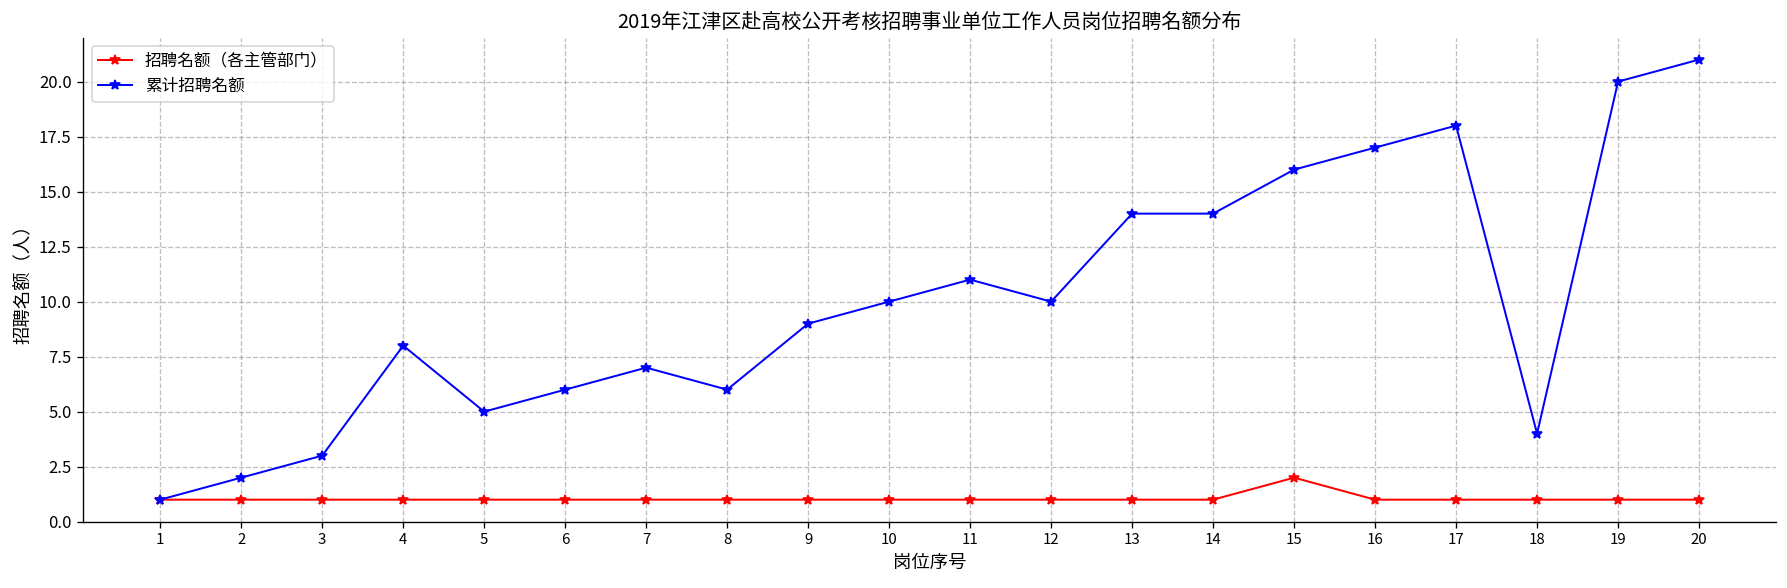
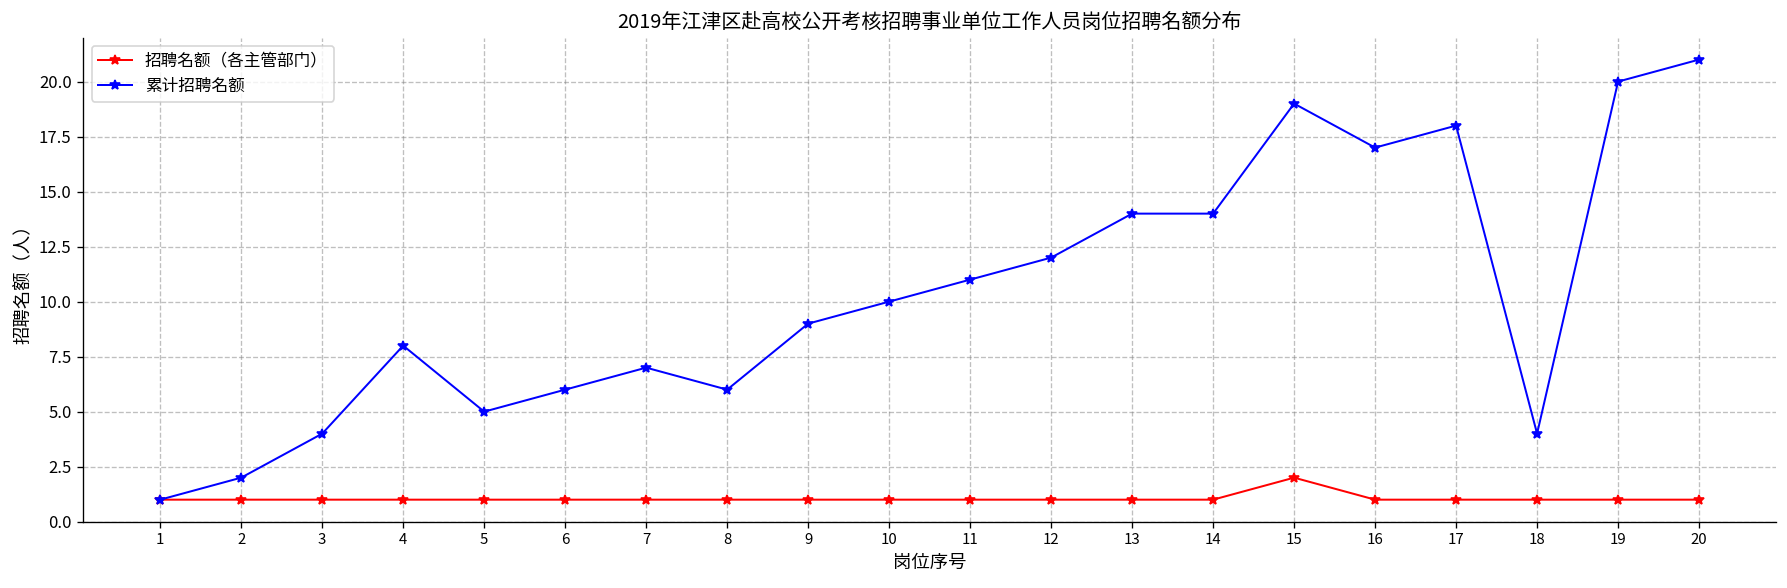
  {
    "招聘名额（各主管部门）": {
      "2": 1,
      "3": 1,
      "4": 1,
      "5": 1,
      "6": 1,
      "7": 1,
      "8": 1,
      "9": 1,
      "10": 1,
      "11": 1,
      "12": 1,
      "13": 1,
      "14": 1,
      "15": 2,
      "16": 1,
      "17": 1,
      "18": 1,
      "19": 1,
      "20": 1
    },
    "累计招聘名额": {
      "2": 2,
-     "3": 3,
+     "3": 4,
      "4": 8,
      "5": 5,
      "6": 6,
      "7": 7,
      "8": 6,
      "9": 9,
      "10": 10,
      "11": 11,
-     "12": 10,
+     "12": 12,
      "13": 14,
      "14": 14,
-     "15": 16,
+     "15": 19,
      "16": 17,
      "17": 18,
      "18": 4,
      "19": 20,
      "20": 21
    }
  }
